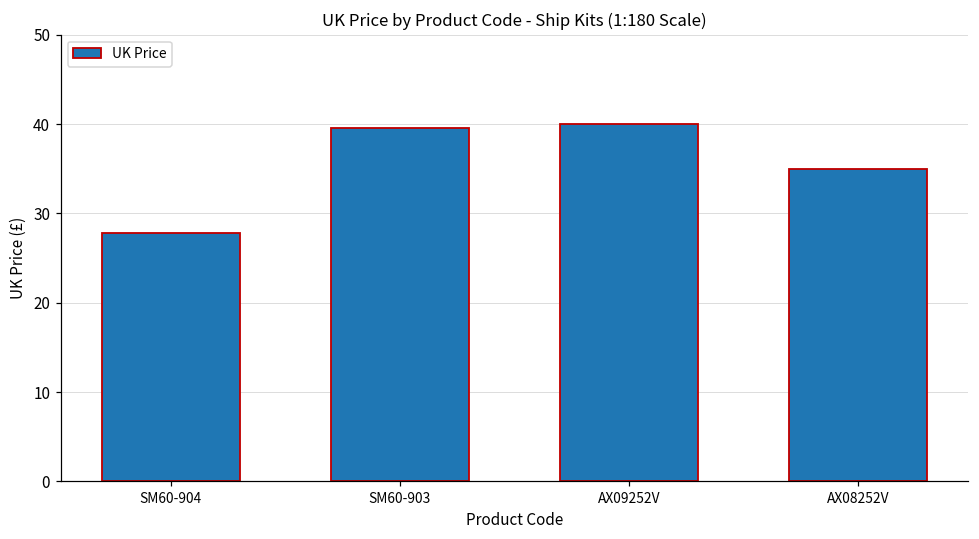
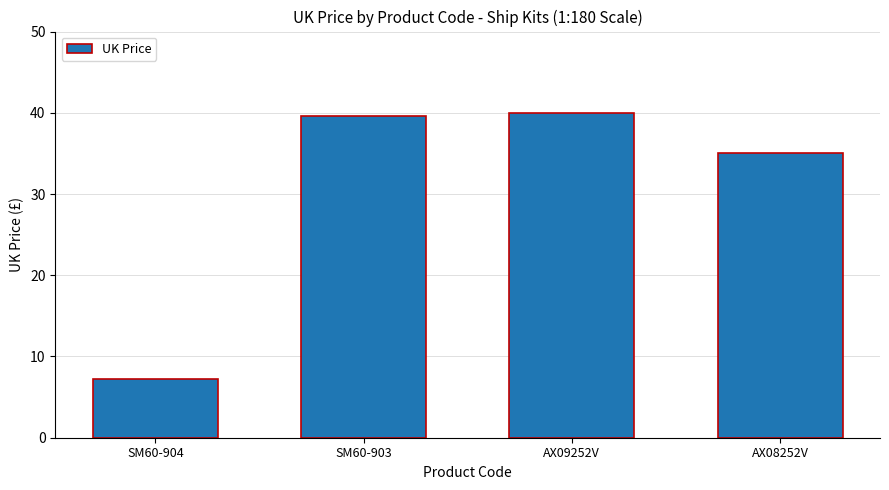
  {
-   "SM60-904": 28,
+   "SM60-904": 7,
    "SM60-903": 40,
    "AX09252V": 40,
    "AX08252V": 35
  }
